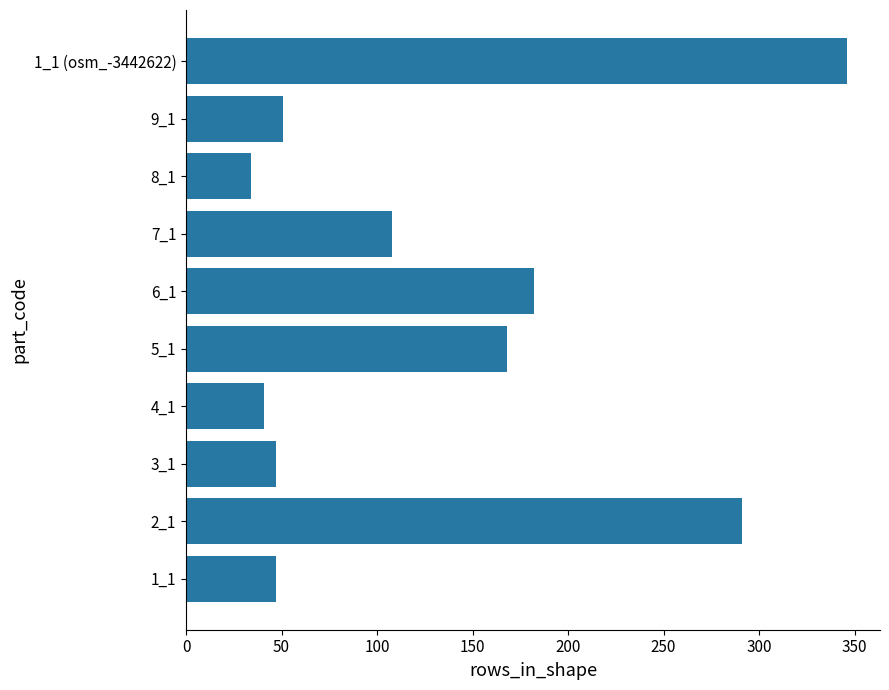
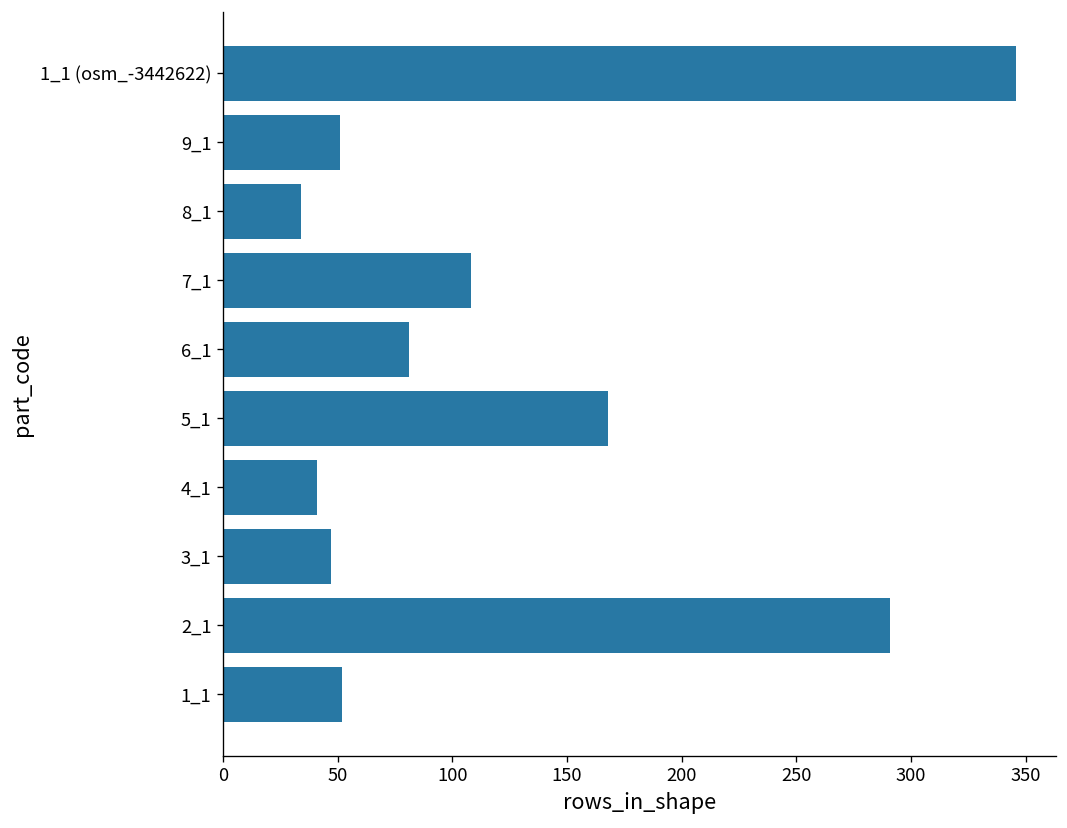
  {
    "1_1 (osm_-3442622)": 346,
    "9_1": 51,
    "8_1": 34,
    "7_1": 108,
-   "6_1": 182,
+   "6_1": 81,
    "5_1": 168,
    "4_1": 41,
    "3_1": 47,
    "2_1": 291,
-   "1_1": 47
+   "1_1": 52
  }
